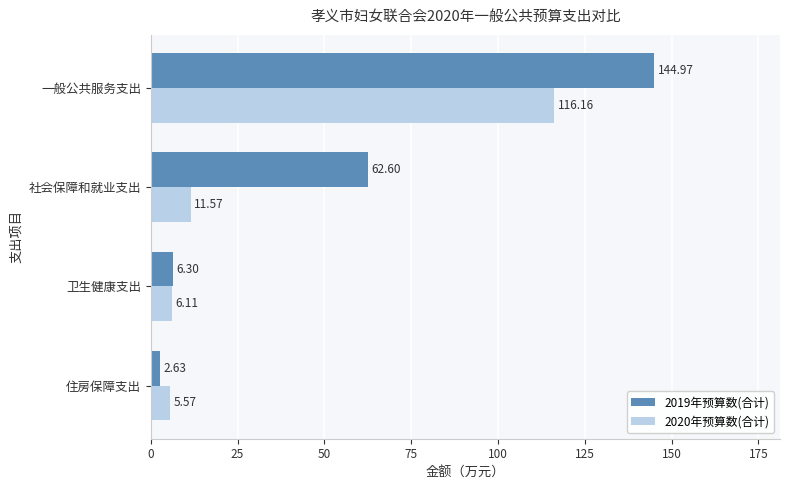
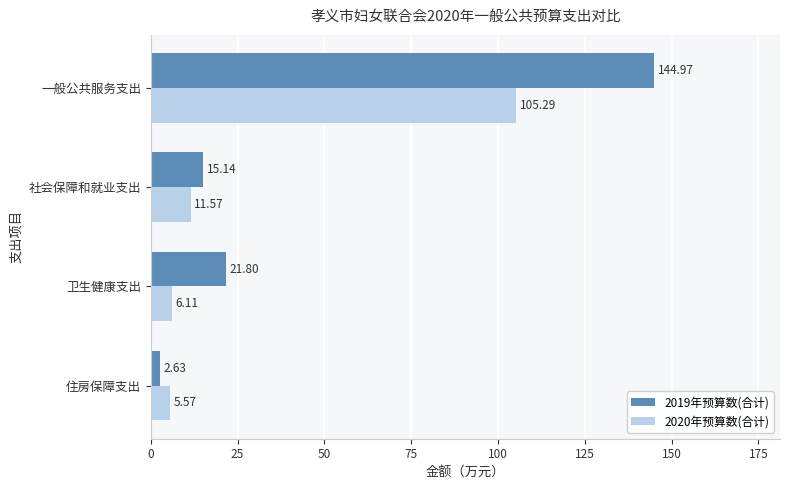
  {
    "2019年预算数(合计)": {
      "一般公共服务支出": 144.97,
-     "社会保障和就业支出": 62.60,
-     "卫生健康支出": 6.30,
+     "社会保障和就业支出": 15.14,
+     "卫生健康支出": 21.80,
      "住房保障支出": 2.63
    },
    "2020年预算数(合计)": {
-     "一般公共服务支出": 116.16,
+     "一般公共服务支出": 105.29,
      "社会保障和就业支出": 11.57,
      "卫生健康支出": 6.11,
      "住房保障支出": 5.57
    }
  }
